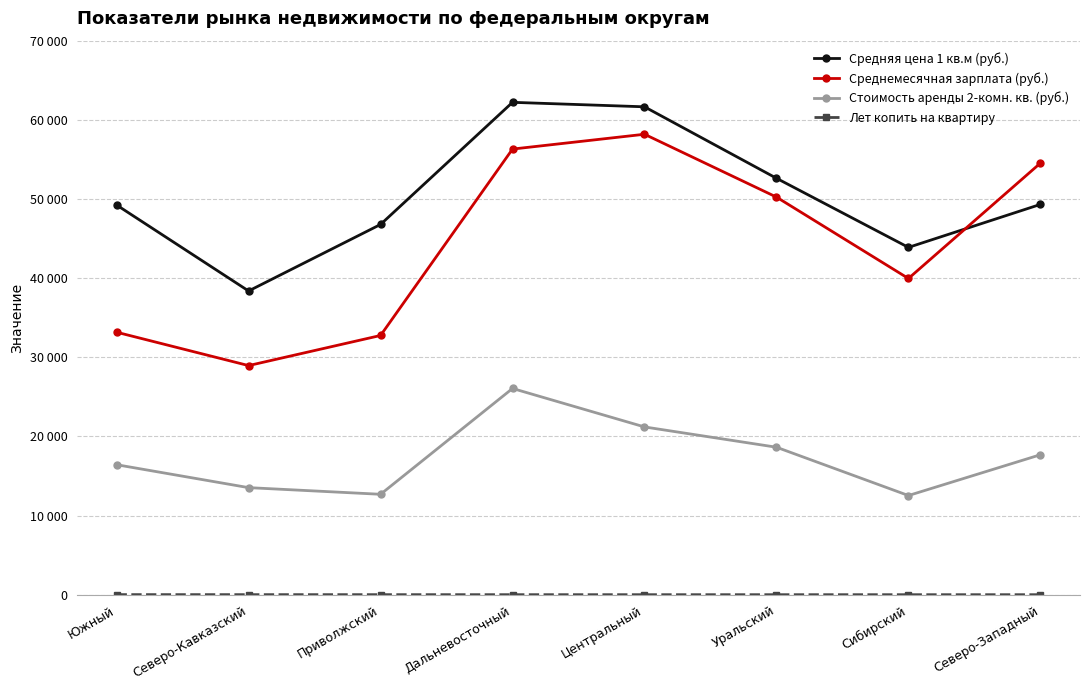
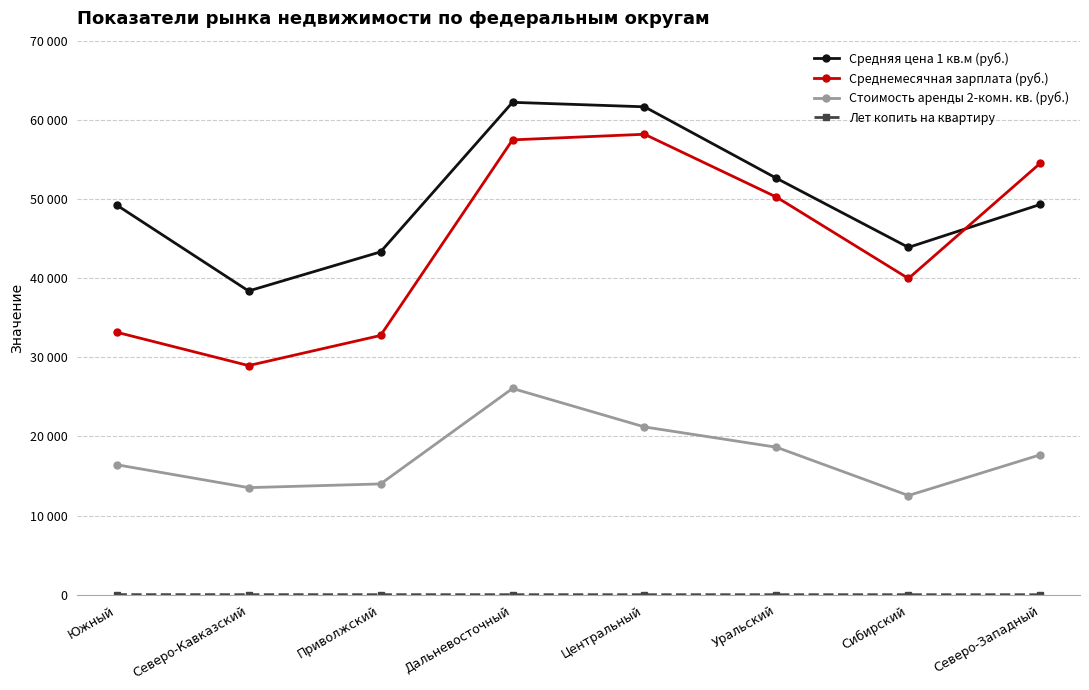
  {
    "Средняя цена 1 кв.м (руб.)": {
      "Южный": 49000,
      "Северо-Кавказский": 38000,
-     "Приволжский": 47000,
+     "Приволжский": 43000,
      "Дальневосточный": 62000,
      "Центральный": 62000,
      "Уральский": 53000,
      "Сибирский": 44000,
      "Северо-Западный": 49000
    },
    "Среднемесячная зарплата (руб.)": {
      "Южный": 33000,
      "Северо-Кавказский": 29000,
      "Приволжский": 33000,
-     "Дальневосточный": 56000,
+     "Дальневосточный": 57000,
      "Центральный": 58000,
      "Уральский": 50000,
      "Сибирский": 40000,
      "Северо-Западный": 55000
    },
    "Стоимость аренды 2-комн. кв. (руб.)": {
      "Южный": 16000,
      "Северо-Кавказский": 14000,
-     "Приволжский": 13000,
+     "Приволжский": 14000,
      "Дальневосточный": 26000,
      "Центральный": 21000,
      "Уральский": 19000,
      "Сибирский": 13000,
      "Северо-Западный": 18000
    },
    "Лет копить на квартиру": {
      "Южный": 0,
      "Северо-Кавказский": 0,
      "Приволжский": 0,
      "Дальневосточный": 0,
      "Центральный": 0,
      "Уральский": 0,
      "Сибирский": 0,
      "Северо-Западный": 0
    }
  }
